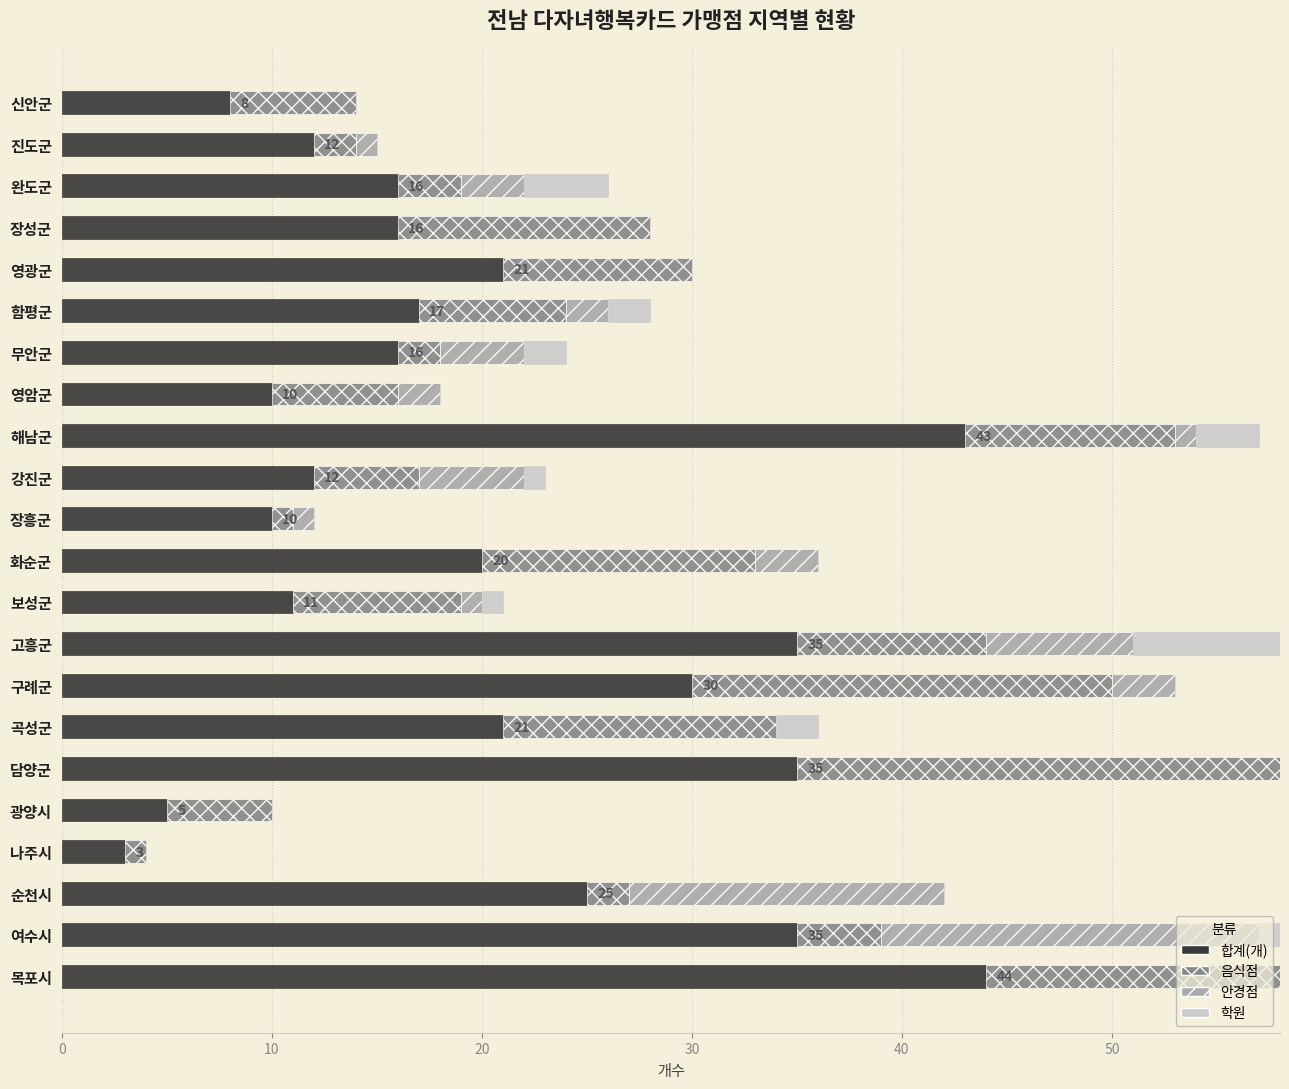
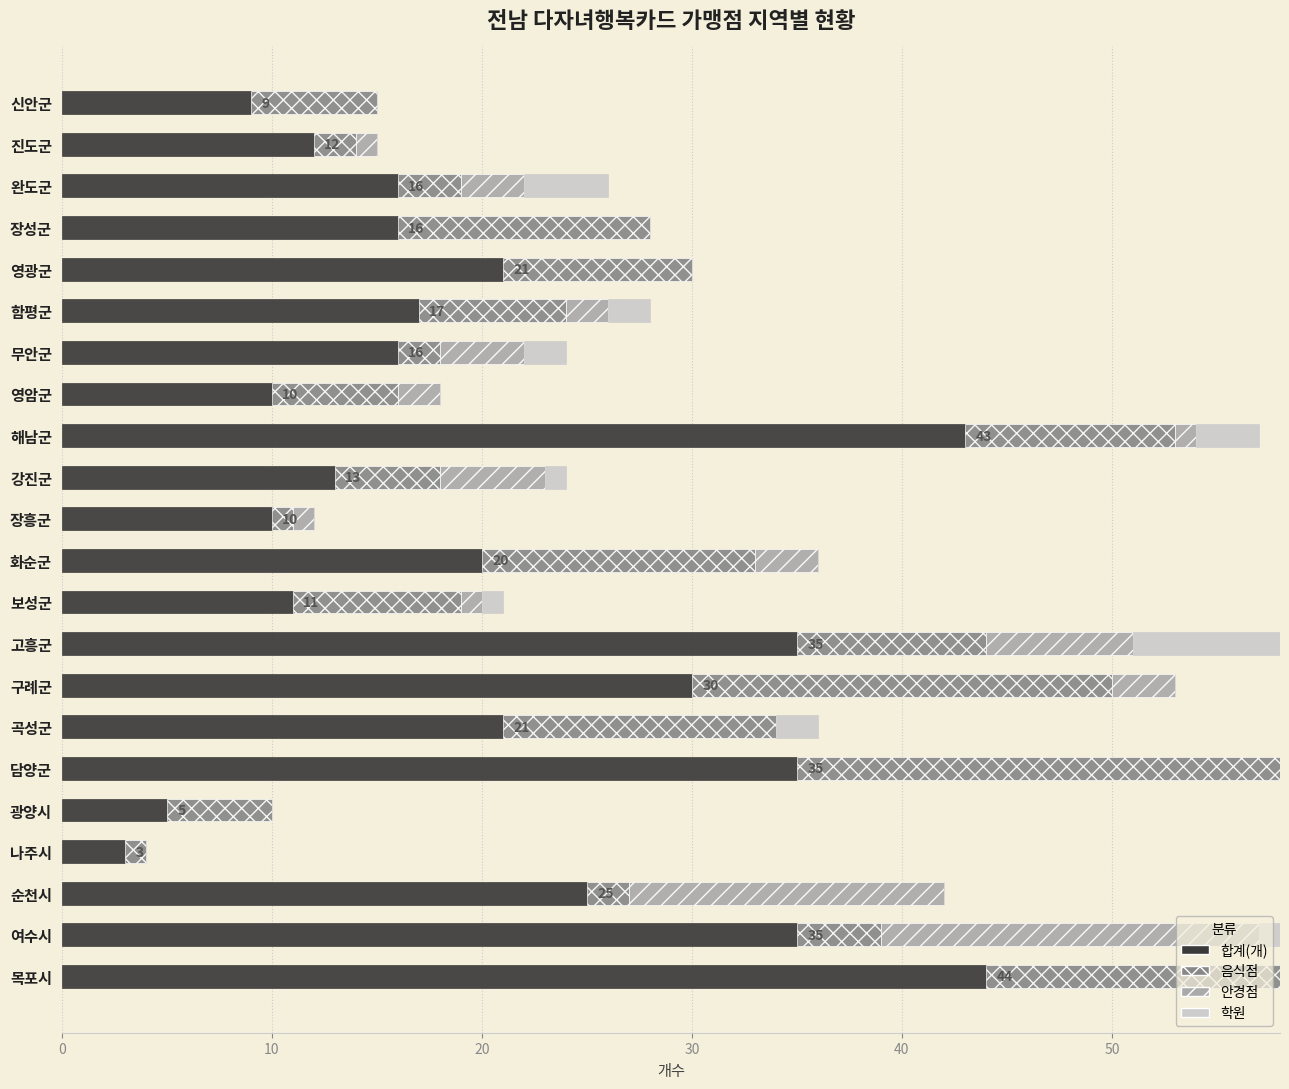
  {
    "합계(개)": {
-     "신안군": 8,
+     "신안군": 9,
      "진도군": 12,
      "완도군": 16,
      "장성군": 16,
      "영광군": 21,
      "함평군": 17,
      "무안군": 16,
      "영암군": 10,
      "해남군": 43,
-     "강진군": 12,
+     "강진군": 13,
      "장흥군": 10,
      "화순군": 20,
      "보성군": 11,
      "고흥군": 35,
      "구례군": 30,
      "곡성군": 21,
      "담양군": 35,
      "나주시": 3,
      "순천시": 25,
      "여수시": 35,
      "목포시": 44
    }
  }
